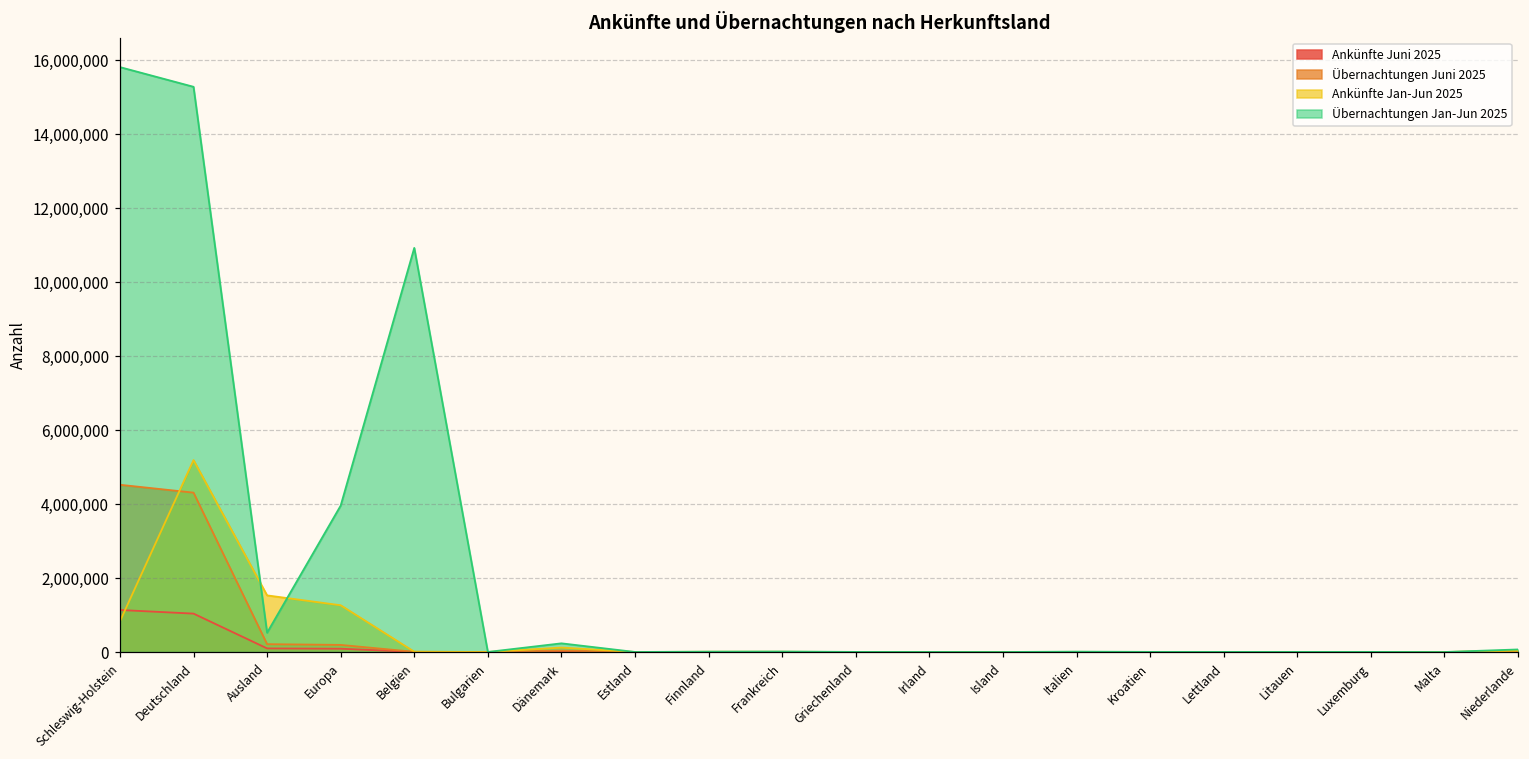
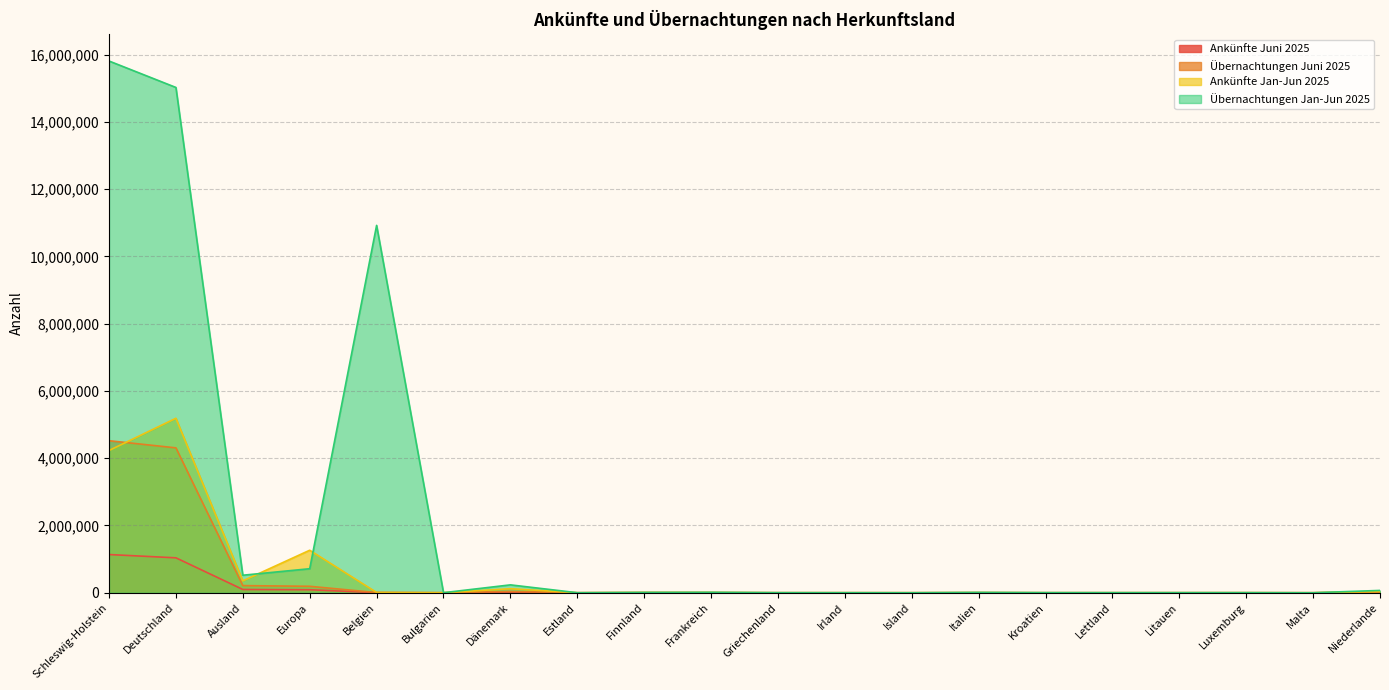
  {
    "Ankünfte Jan-Jun 2025": {
-     "Schleswig-Holstein": "800,000",
+     "Schleswig-Holstein": "4,200,000",
      "Deutschland": "5,200,000",
-     "Ausland": "1,500,000",
+     "Ausland": "400,000",
      "Europa": "1,300,000",
      "Dänemark": "100,000"
    },
    "Übernachtungen Jan-Jun 2025": {
      "Schleswig-Holstein": "15,800,000",
-     "Deutschland": "15,300,000",
+     "Deutschland": "15,000,000",
      "Ausland": "500,000",
-     "Europa": "4,000,000",
+     "Europa": "700,000",
      "Belgien": "10,900,000",
      "Dänemark": "200,000"
    }
  }
